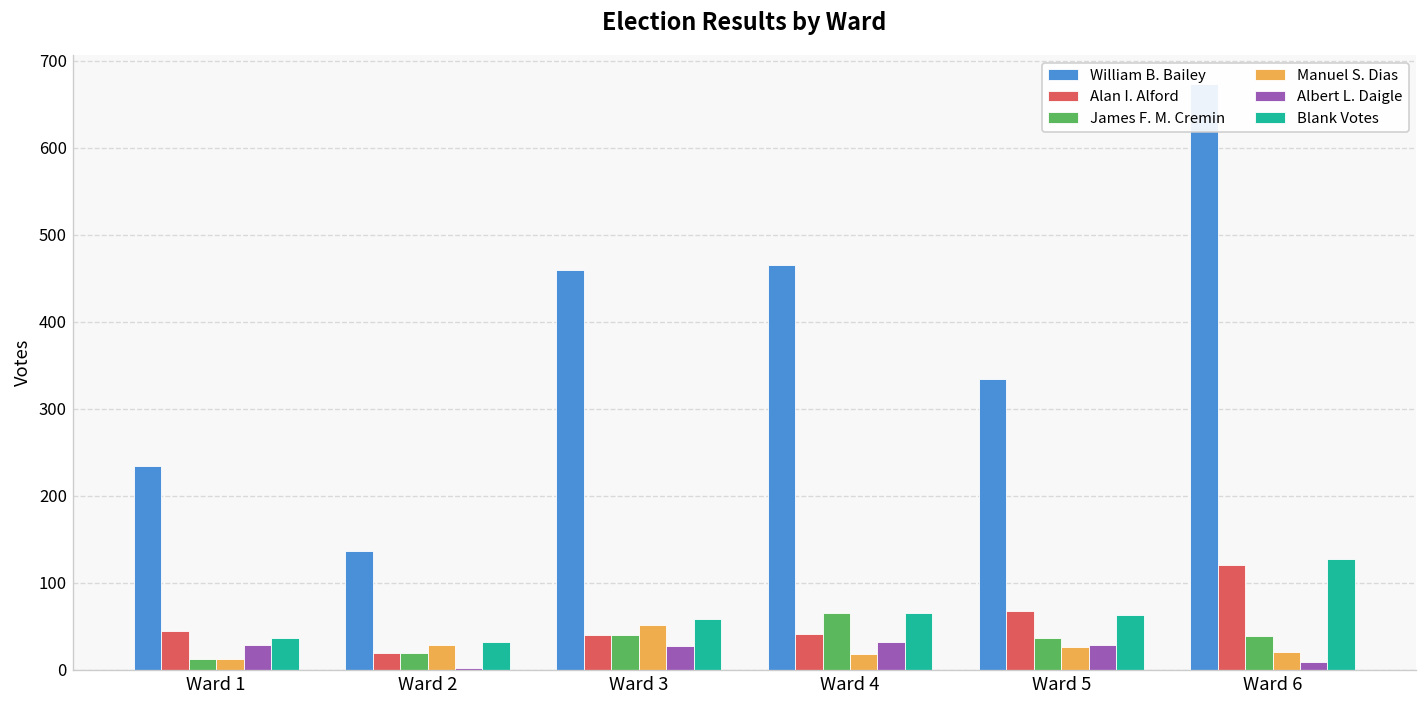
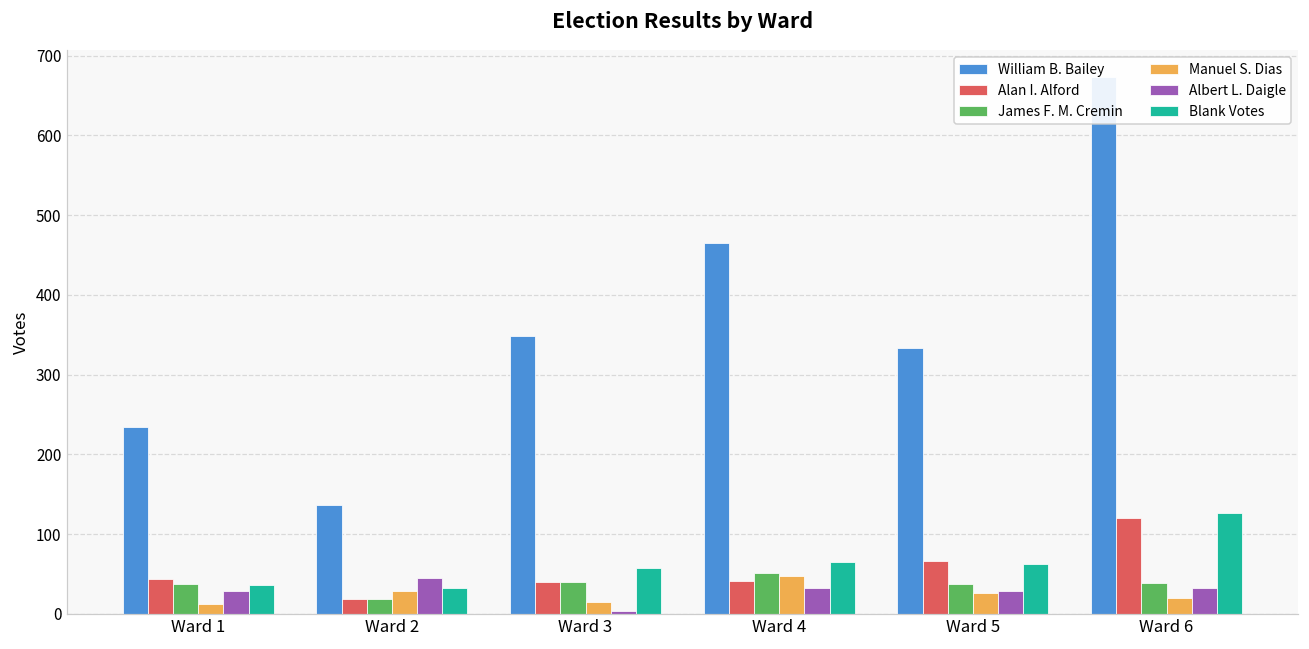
  {
    "William B. Bailey": {
      "Ward 1": 230,
      "Ward 2": 140,
-     "Ward 3": 460,
+     "Ward 3": 350,
      "Ward 4": 470,
      "Ward 5": 330
    },
    "Alan I. Alford": {
      "Ward 1": 40,
      "Ward 2": 20,
      "Ward 3": 40,
      "Ward 4": 40,
      "Ward 5": 70,
      "Ward 6": 120
    },
    "James F. M. Cremin": {
-     "Ward 1": 10,
+     "Ward 1": 40,
      "Ward 2": 20,
      "Ward 3": 40,
-     "Ward 4": 70,
+     "Ward 4": 50,
      "Ward 5": 40,
      "Ward 6": 40
    },
    "Manuel S. Dias": {
      "Ward 1": 10,
      "Ward 2": 30,
-     "Ward 3": 50,
-     "Ward 4": 20,
+     "Ward 3": 20,
+     "Ward 4": 50,
      "Ward 5": 30,
      "Ward 6": 20
    },
    "Albert L. Daigle": {
      "Ward 1": 30,
-     "Ward 2": 0,
-     "Ward 3": 30,
+     "Ward 2": 50,
+     "Ward 3": 0,
      "Ward 4": 30,
      "Ward 5": 30,
-     "Ward 6": 10
+     "Ward 6": 30
    },
    "Blank Votes": {
      "Ward 1": 40,
      "Ward 2": 30,
      "Ward 3": 60,
      "Ward 4": 70,
      "Ward 5": 60,
      "Ward 6": 130
    }
  }
